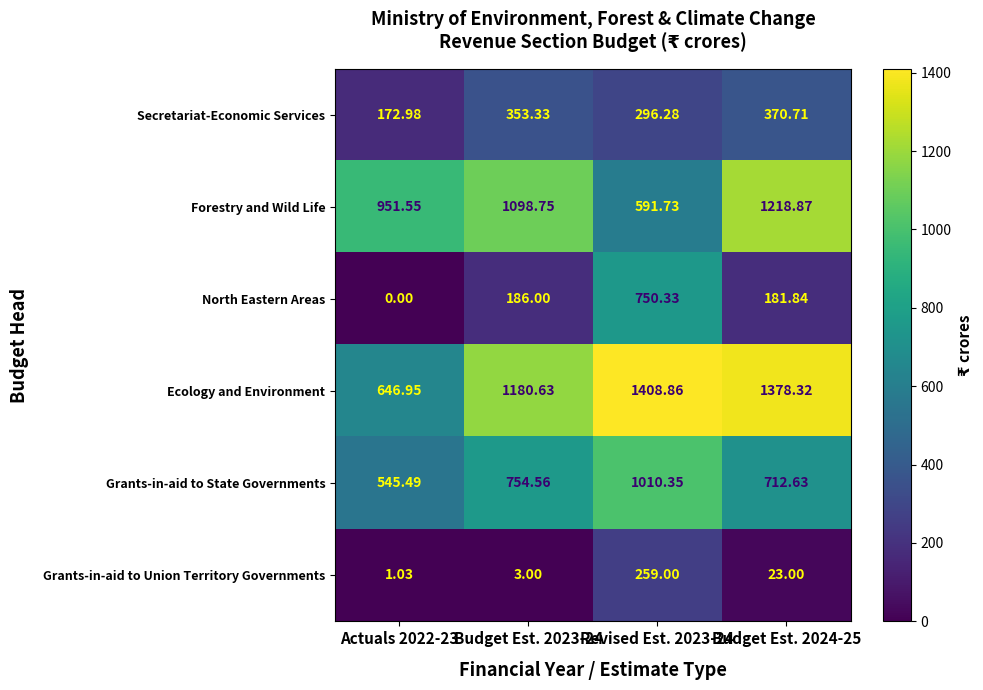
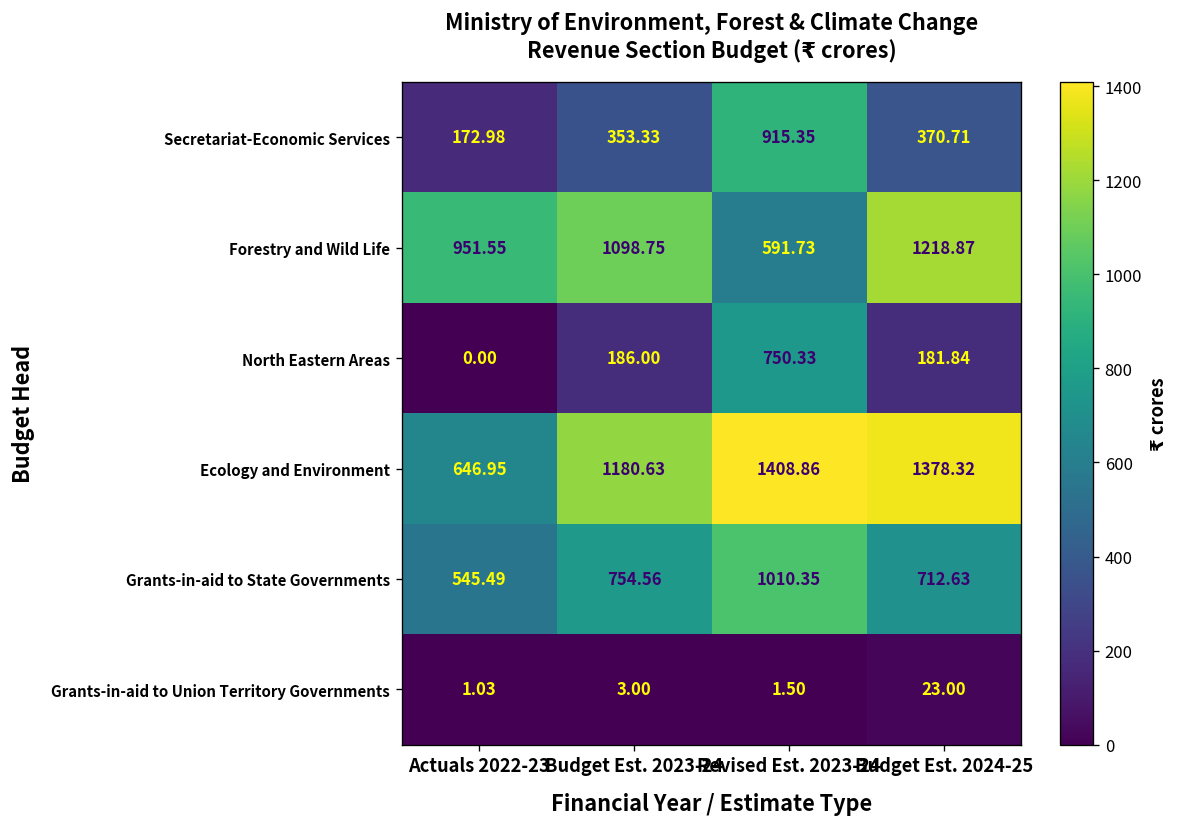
  {
    "Secretariat-Economic Services": {
      "Actuals 2022-23": 172.98,
-     "Revised Est. 2023-24": 296.28
+     "Revised Est. 2023-24": 915.35
    },
    "Forestry and Wild Life": {
      "Actuals 2022-23": 951.55,
      "Revised Est. 2023-24": 591.73
    },
    "North Eastern Areas": {
      "Actuals 2022-23": 0.00,
      "Revised Est. 2023-24": 750.33
    },
    "Ecology and Environment": {
      "Actuals 2022-23": 646.95,
      "Revised Est. 2023-24": 1408.86
    },
    "Grants-in-aid to State Governments": {
      "Actuals 2022-23": 545.49,
      "Revised Est. 2023-24": 1010.35
    },
    "Grants-in-aid to Union Territory Governments": {
      "Actuals 2022-23": 1.03,
-     "Revised Est. 2023-24": 259.00
+     "Revised Est. 2023-24": 1.50
    }
  }
